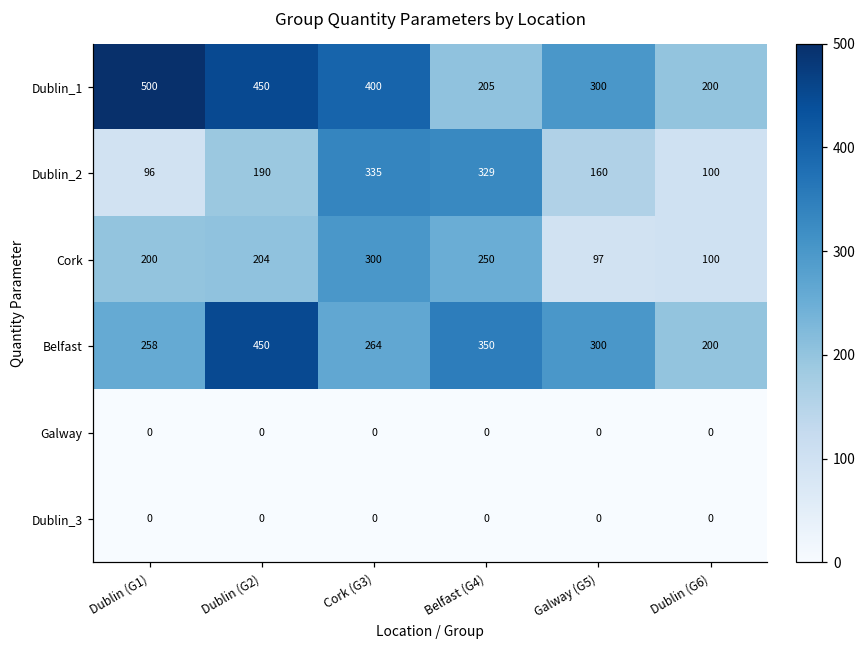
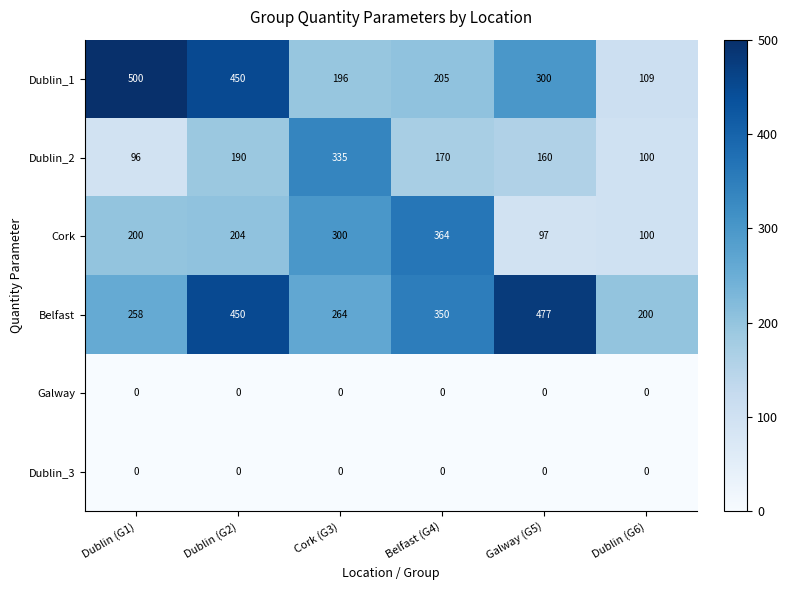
  {
    "Dublin_1": {
      "Dublin (G1)": 500,
      "Dublin (G2)": 450,
-     "Cork (G3)": 400,
+     "Cork (G3)": 196,
      "Belfast (G4)": 205,
      "Galway (G5)": 300,
-     "Dublin (G6)": 200
+     "Dublin (G6)": 109
    },
    "Dublin_2": {
      "Dublin (G1)": 96,
      "Dublin (G2)": 190,
      "Cork (G3)": 335,
-     "Belfast (G4)": 329,
+     "Belfast (G4)": 170,
      "Galway (G5)": 160,
      "Dublin (G6)": 100
    },
    "Cork": {
      "Dublin (G1)": 200,
      "Dublin (G2)": 204,
      "Cork (G3)": 300,
-     "Belfast (G4)": 250,
+     "Belfast (G4)": 364,
      "Galway (G5)": 97,
      "Dublin (G6)": 100
    },
    "Belfast": {
      "Dublin (G1)": 258,
      "Dublin (G2)": 450,
      "Cork (G3)": 264,
      "Belfast (G4)": 350,
-     "Galway (G5)": 300,
+     "Galway (G5)": 477,
      "Dublin (G6)": 200
    },
    "Galway": {
      "Dublin (G1)": 0,
      "Dublin (G2)": 0,
      "Cork (G3)": 0,
      "Belfast (G4)": 0,
      "Galway (G5)": 0,
      "Dublin (G6)": 0
    },
    "Dublin_3": {
      "Dublin (G1)": 0,
      "Dublin (G2)": 0,
      "Cork (G3)": 0,
      "Belfast (G4)": 0,
      "Galway (G5)": 0,
      "Dublin (G6)": 0
    }
  }
